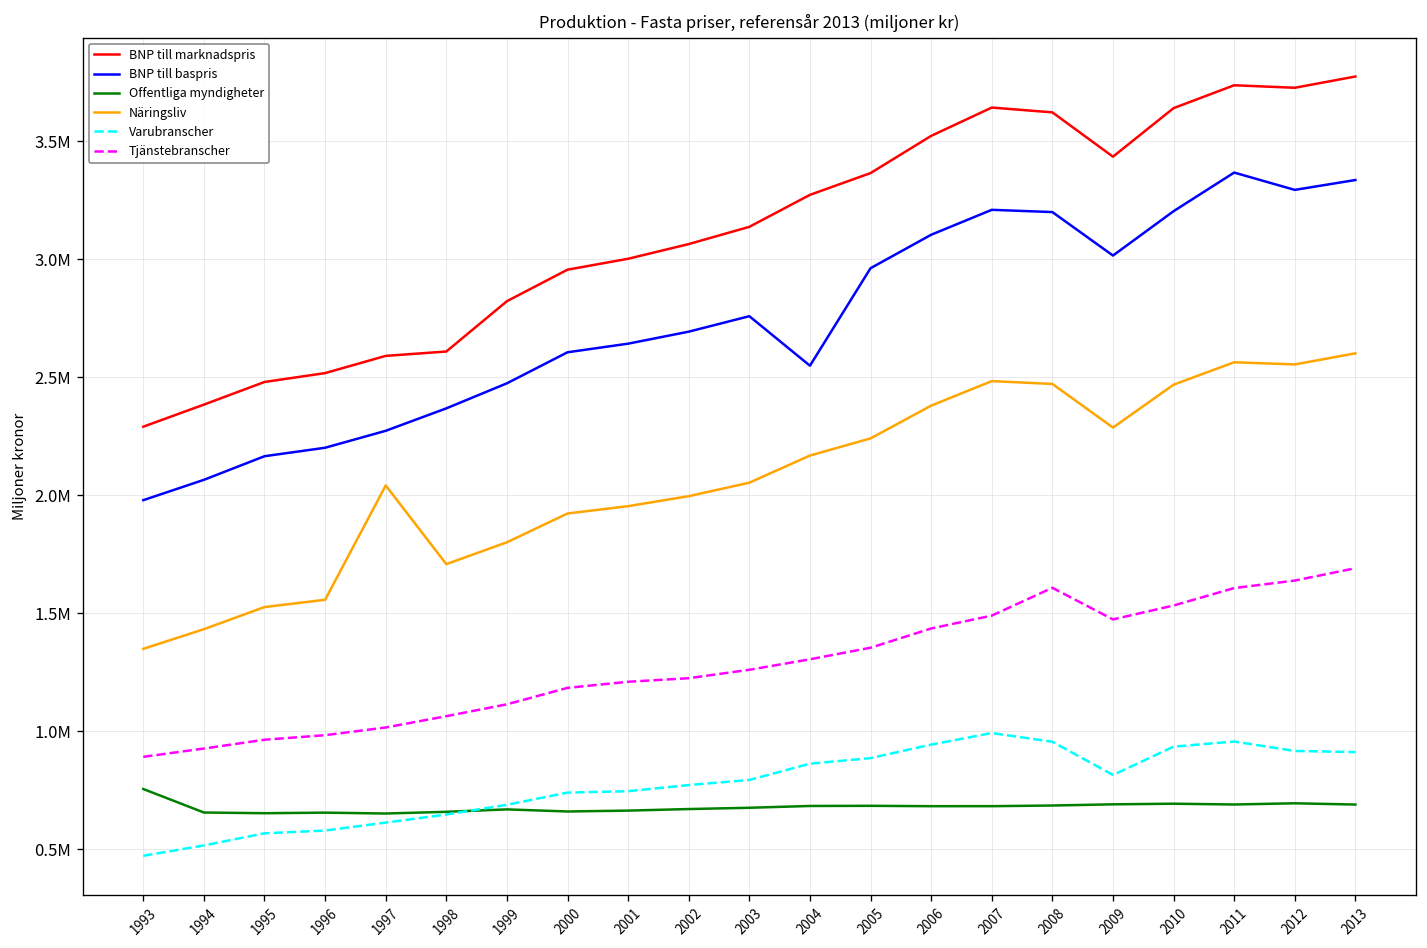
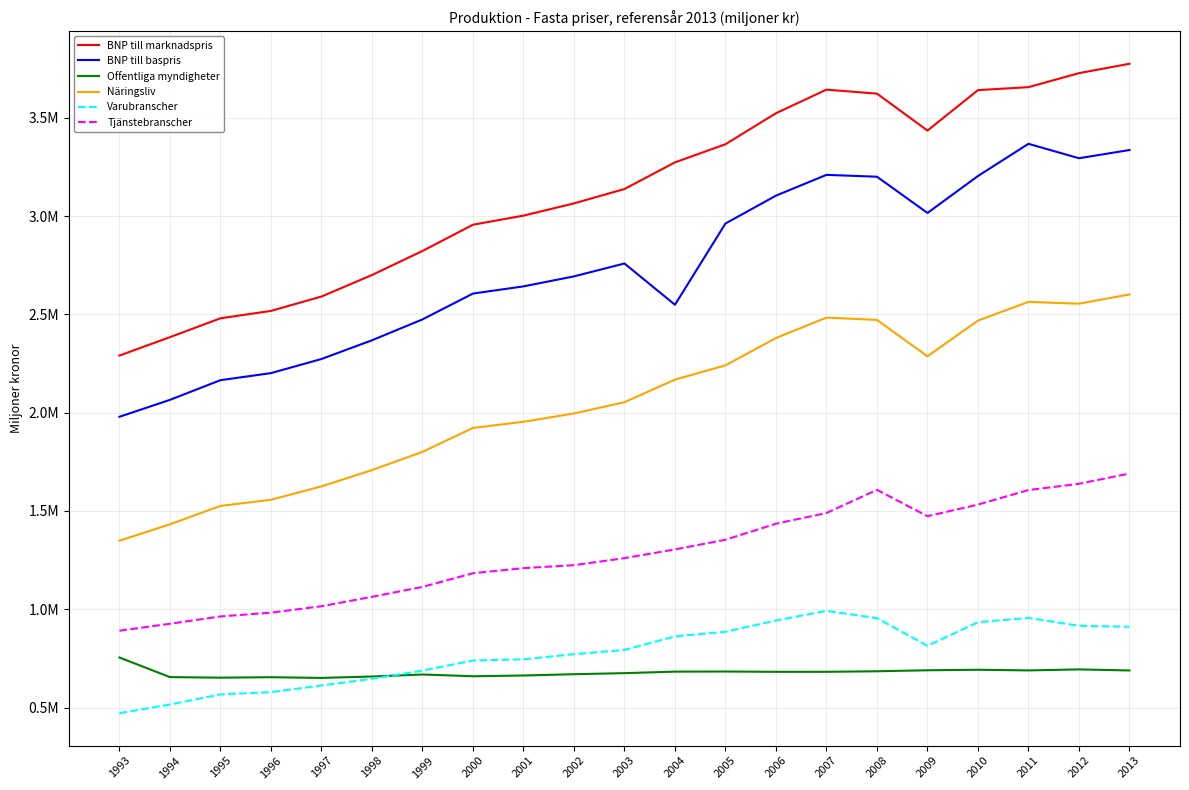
  {
    "BNP till marknadspris": {
      "1993": 2290000,
      "1994": 2380000,
      "1995": 2480000,
      "1996": 2520000,
      "1997": 2590000,
-     "1998": 2610000,
+     "1998": 2700000,
      "1999": 2820000,
      "2000": 2960000,
      "2001": 3000000,
      "2002": 3060000,
      "2003": 3140000,
      "2004": 3270000,
      "2005": 3370000,
      "2006": 3520000,
      "2007": 3640000,
      "2008": 3620000,
      "2009": 3440000,
      "2010": 3640000,
-     "2011": 3740000,
+     "2011": 3660000,
      "2012": 3730000,
      "2013": 3780000
    },
    "BNP till baspris": {
      "1993": 1980000,
      "1994": 2070000,
      "1995": 2170000,
      "1996": 2200000,
      "1997": 2270000,
      "1998": 2370000,
      "1999": 2470000,
      "2000": 2610000,
      "2001": 2640000,
      "2002": 2690000,
      "2003": 2760000,
      "2004": 2550000,
      "2005": 2960000,
      "2006": 3100000,
      "2007": 3210000,
      "2008": 3200000,
      "2009": 3020000,
      "2010": 3200000,
      "2011": 3370000,
      "2012": 3290000,
      "2013": 3340000
    },
    "Offentliga myndigheter": {
      "1993": 750000,
      "1994": 650000,
      "1995": 650000,
      "1996": 650000,
      "1997": 650000,
      "1999": 670000,
      "2000": 660000,
      "2001": 660000,
      "2002": 670000,
      "2003": 670000,
      "2004": 680000,
      "2005": 680000,
      "2006": 680000,
      "2007": 680000,
      "2008": 680000,
      "2009": 690000,
      "2010": 690000,
      "2011": 690000,
      "2012": 690000,
      "2013": 690000
    },
    "Näringsliv": {
      "1993": 1350000,
      "1994": 1430000,
      "1995": 1530000,
      "1996": 1560000,
-     "1997": 2040000,
+     "1997": 1620000,
      "1998": 1710000,
      "1999": 1800000,
      "2000": 1920000,
      "2001": 1950000,
      "2002": 2000000,
      "2003": 2050000,
      "2004": 2170000,
      "2005": 2240000,
      "2006": 2380000,
      "2007": 2480000,
      "2008": 2470000,
      "2009": 2290000,
      "2010": 2470000,
      "2011": 2560000,
      "2012": 2550000,
      "2013": 2600000
    },
    "Varubranscher": {
      "1993": 470000,
      "1994": 520000,
      "1995": 570000,
      "1996": 580000,
      "1997": 610000,
      "1999": 690000,
      "2000": 740000,
      "2001": 750000,
      "2002": 770000,
      "2003": 790000,
      "2004": 860000,
      "2005": 890000,
      "2006": 940000,
      "2007": 990000,
      "2008": 950000,
      "2009": 810000,
      "2010": 930000,
      "2011": 960000,
      "2012": 920000,
      "2013": 910000
    },
    "Tjänstebranscher": {
      "1993": 890000,
      "1994": 930000,
      "1995": 960000,
      "1996": 980000,
      "1997": 1020000,
      "1998": 1060000,
      "1999": 1110000,
      "2000": 1180000,
      "2001": 1210000,
      "2002": 1220000,
      "2003": 1260000,
      "2004": 1300000,
      "2005": 1350000,
      "2006": 1440000,
      "2007": 1490000,
      "2008": 1610000,
      "2009": 1470000,
      "2010": 1530000,
      "2011": 1610000,
      "2012": 1640000,
      "2013": 1690000
    }
  }
